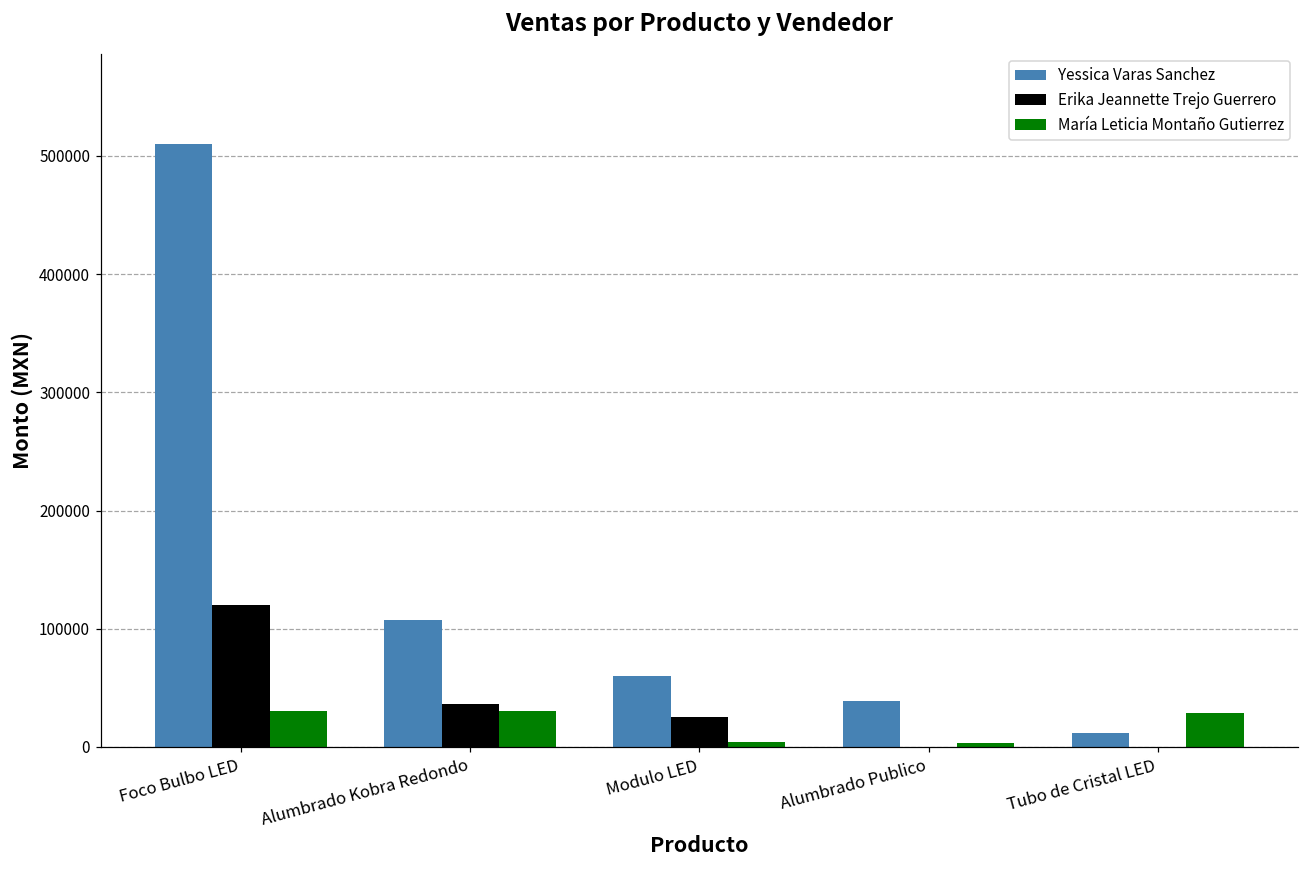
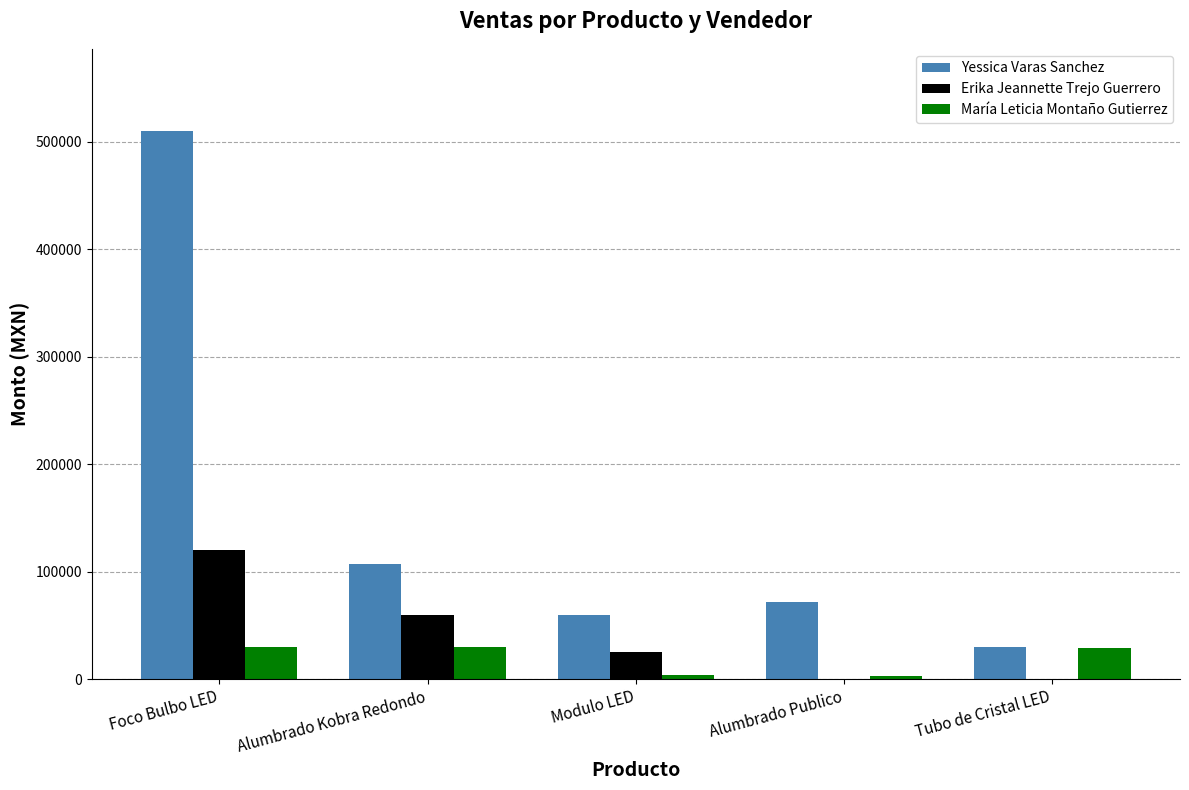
  {
    "Yessica Varas Sanchez": {
      "Foco Bulbo LED": 510000,
      "Alumbrado Kobra Redondo": 107000,
      "Modulo LED": 60000,
-     "Alumbrado Publico": 39000,
-     "Tubo de Cristal LED": 12000
+     "Alumbrado Publico": 72000,
+     "Tubo de Cristal LED": 30000
    },
    "Erika Jeannette Trejo Guerrero": {
      "Foco Bulbo LED": 120000,
-     "Alumbrado Kobra Redondo": 37000,
+     "Alumbrado Kobra Redondo": 60000,
      "Modulo LED": 25000,
      "Alumbrado Publico": 0,
      "Tubo de Cristal LED": 0
    },
    "María Leticia Montaño Gutierrez": {
      "Foco Bulbo LED": 30000,
      "Alumbrado Kobra Redondo": 30000,
      "Modulo LED": 4000,
      "Alumbrado Publico": 3000,
      "Tubo de Cristal LED": 29000
    }
  }
